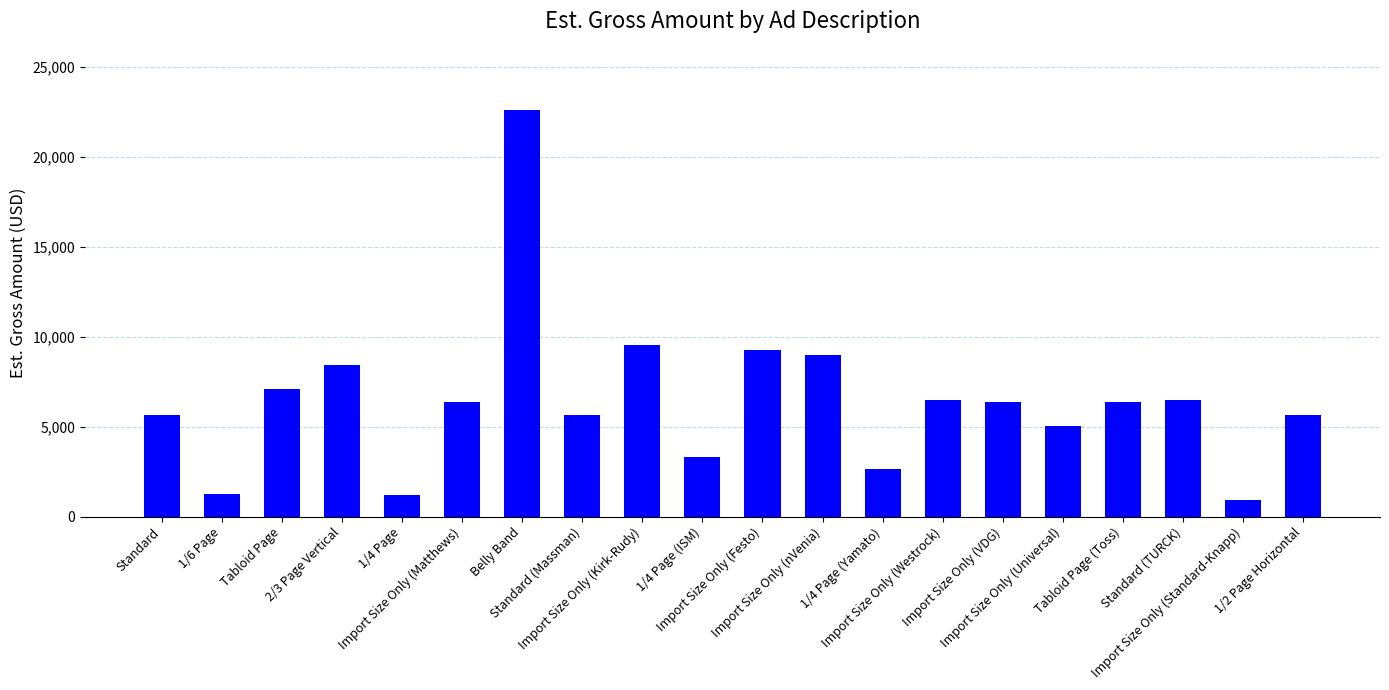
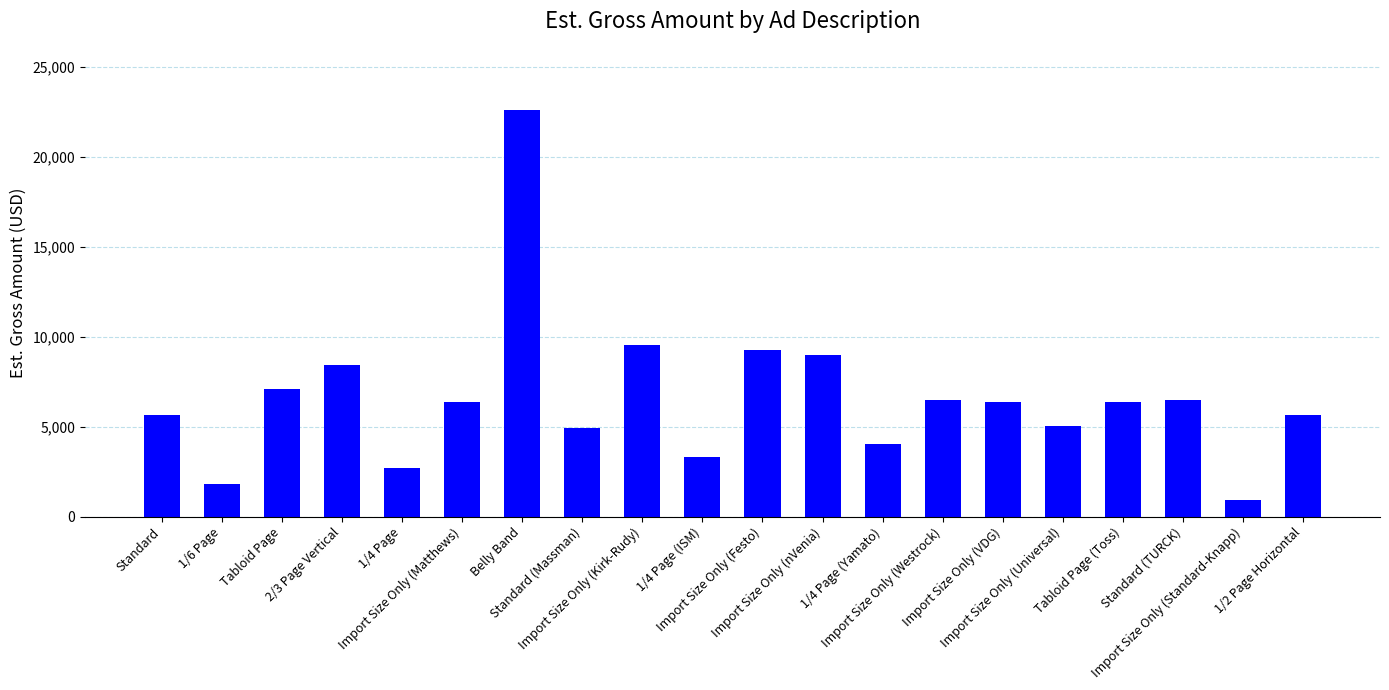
  {
    "Standard": "5,600",
-   "1/6 Page": "1,300",
+   "1/6 Page": "1,800",
    "Tabloid Page": "7,100",
    "2/3 Page Vertical": "8,400",
-   "1/4 Page": "1,200",
+   "1/4 Page": "2,700",
    "Import Size Only (Matthews)": "6,400",
    "Belly Band": "22,600",
-   "Standard (Massman)": "5,600",
+   "Standard (Massman)": "4,900",
    "Import Size Only (Kirk-Rudy)": "9,500",
    "1/4 Page (ISM)": "3,300",
    "Import Size Only (Festo)": "9,300",
    "Import Size Only (nVenia)": "9,000",
-   "1/4 Page (Yamato)": "2,600",
+   "1/4 Page (Yamato)": "4,000",
    "Import Size Only (Westrock)": "6,500",
    "Import Size Only (VDG)": "6,400",
    "Import Size Only (Universal)": "5,000",
    "Tabloid Page (Toss)": "6,400",
    "Standard (TURCK)": "6,500",
    "Import Size Only (Standard-Knapp)": "1,000",
    "1/2 Page Horizontal": "5,600"
  }
